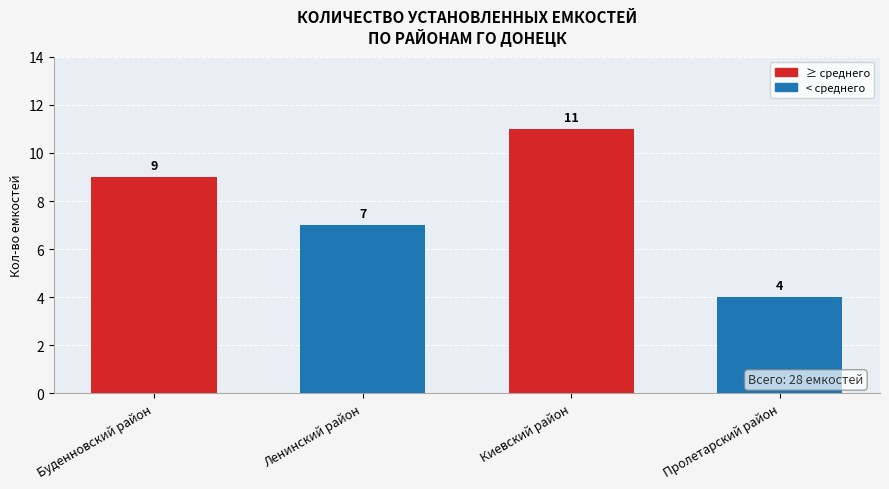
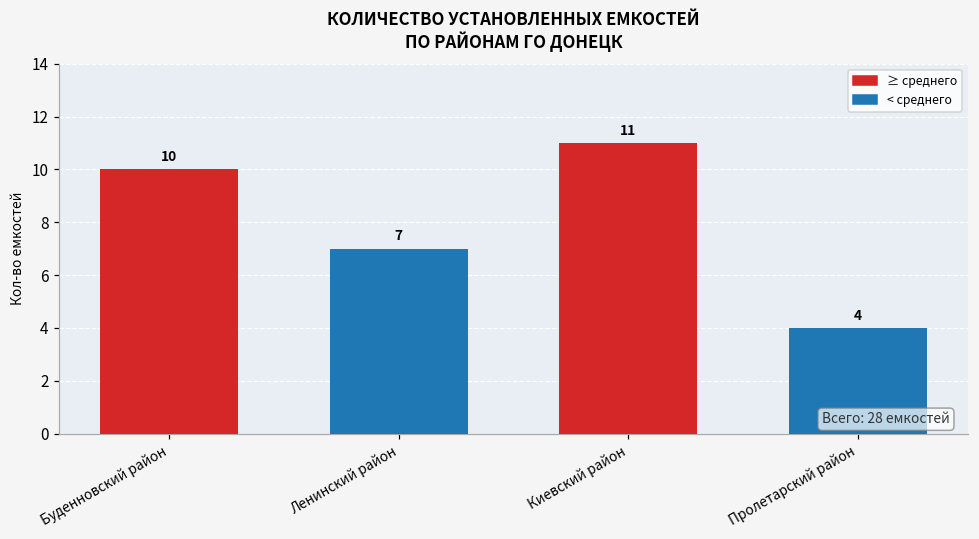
  {
-   "Буденновский район": 9,
+   "Буденновский район": 10,
    "Ленинский район": 7,
    "Киевский район": 11,
    "Пролетарский район": 4
  }
